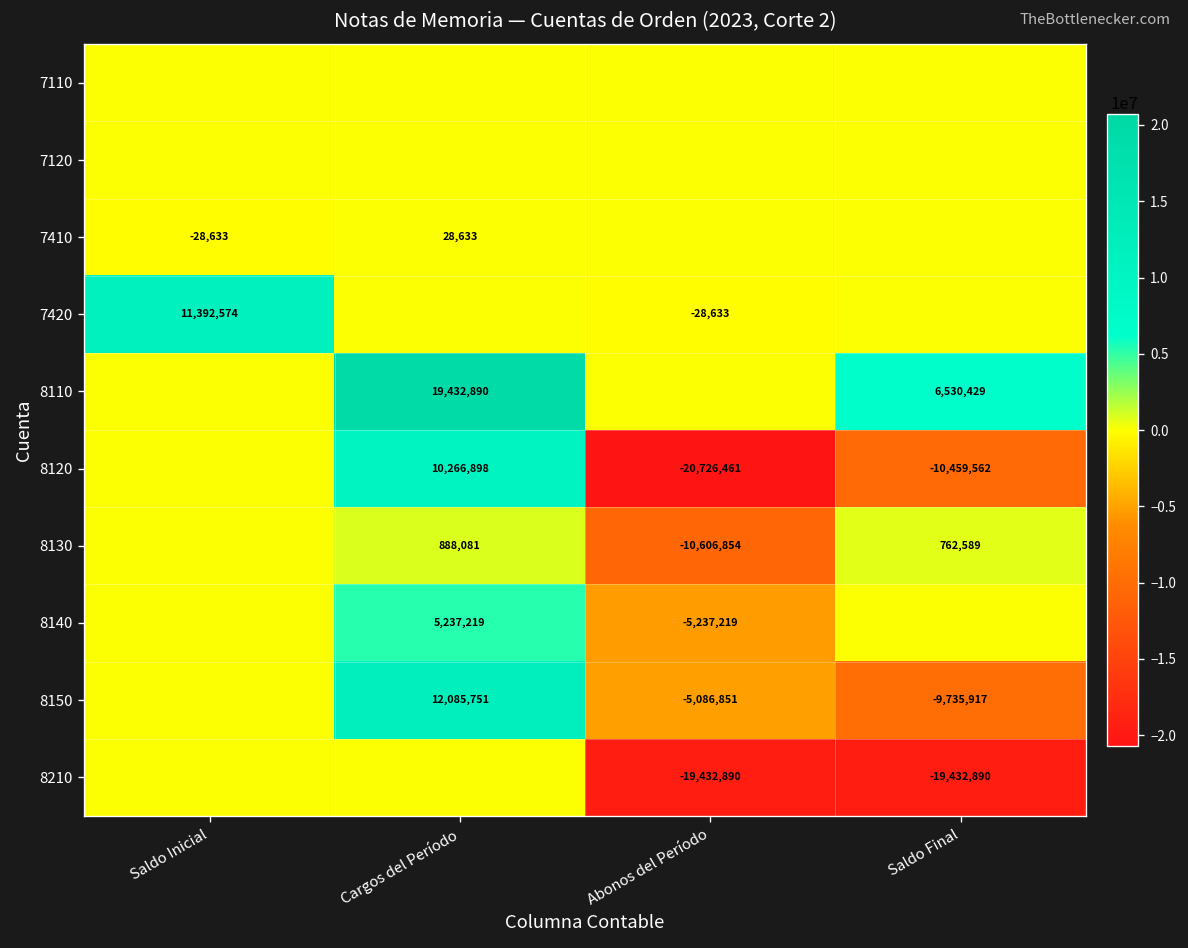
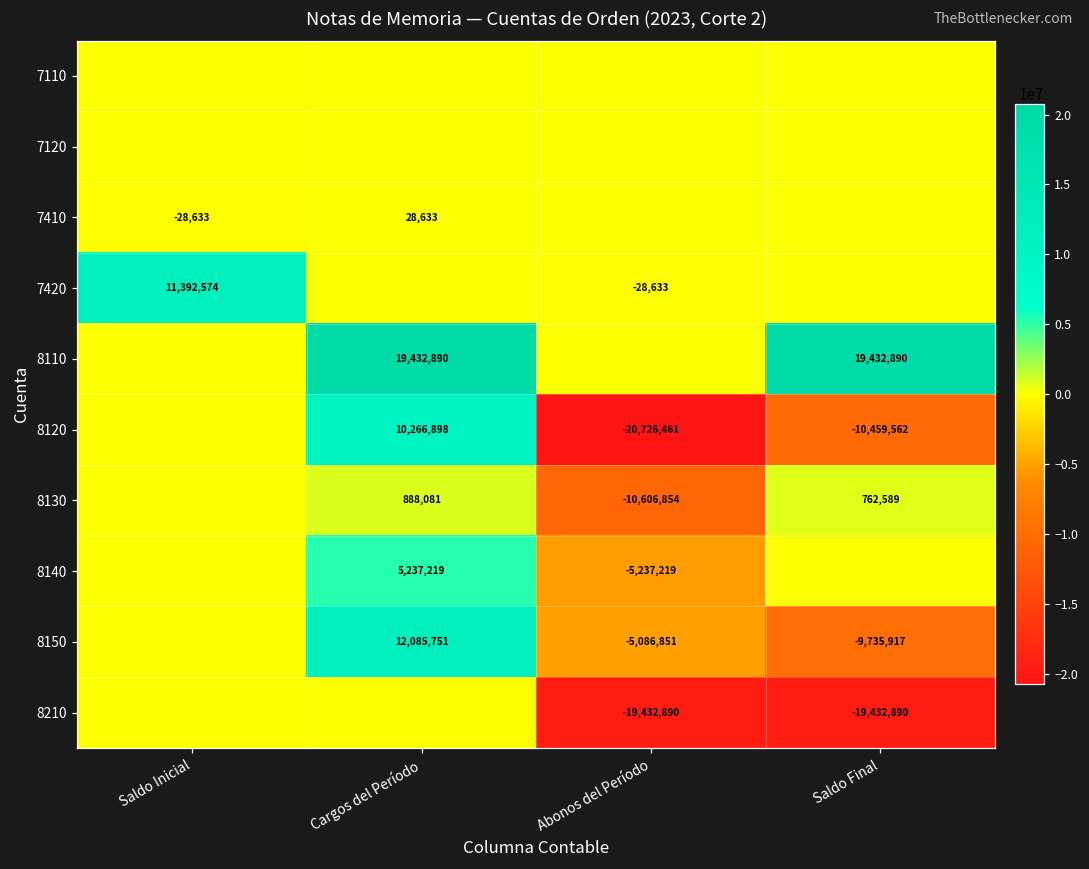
  {
    "7410": {
      "Saldo Inicial": "-28,633",
      "Cargos del Período": "28,633"
    },
    "7420": {
      "Saldo Inicial": "11,392,574",
      "Abonos del Período": "-28,633"
    },
    "8110": {
      "Cargos del Período": "19,432,890",
-     "Saldo Final": "6,530,429"
+     "Saldo Final": "19,432,890"
    },
    "8120": {
      "Cargos del Período": "10,266,898",
      "Abonos del Período": "-20,726,461",
      "Saldo Final": "-10,459,562"
    },
    "8130": {
      "Cargos del Período": "888,081",
      "Abonos del Período": "-10,606,854",
      "Saldo Final": "762,589"
    },
    "8140": {
      "Cargos del Período": "5,237,219",
      "Abonos del Período": "-5,237,219"
    },
    "8150": {
      "Cargos del Período": "12,085,751",
      "Abonos del Período": "-5,086,851",
      "Saldo Final": "-9,735,917"
    },
    "8210": {
      "Abonos del Período": "-19,432,890",
      "Saldo Final": "-19,432,890"
    }
  }
